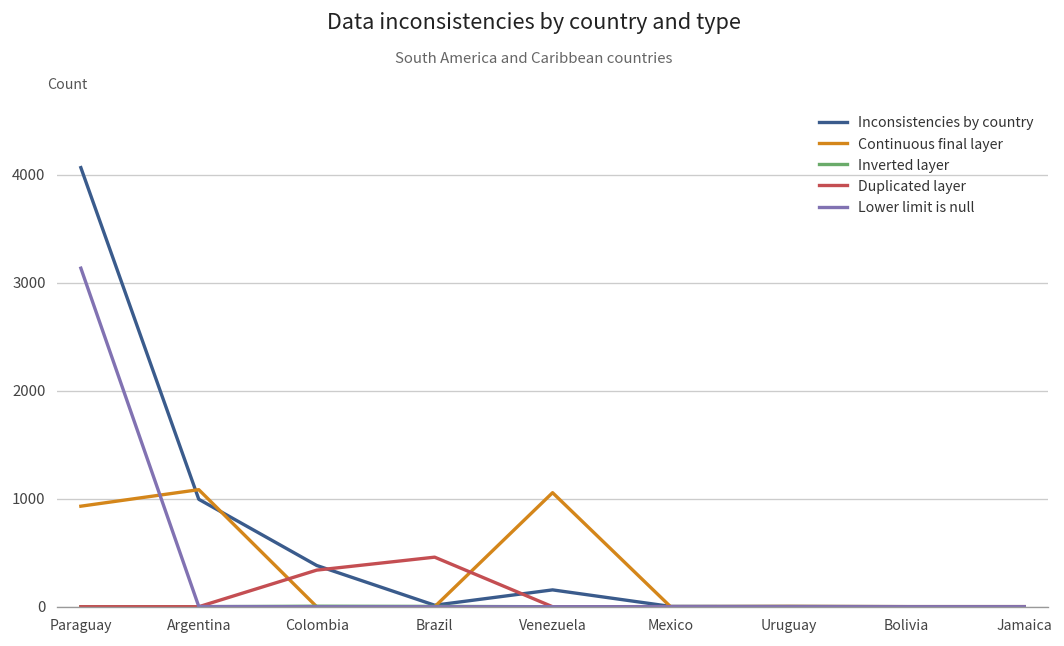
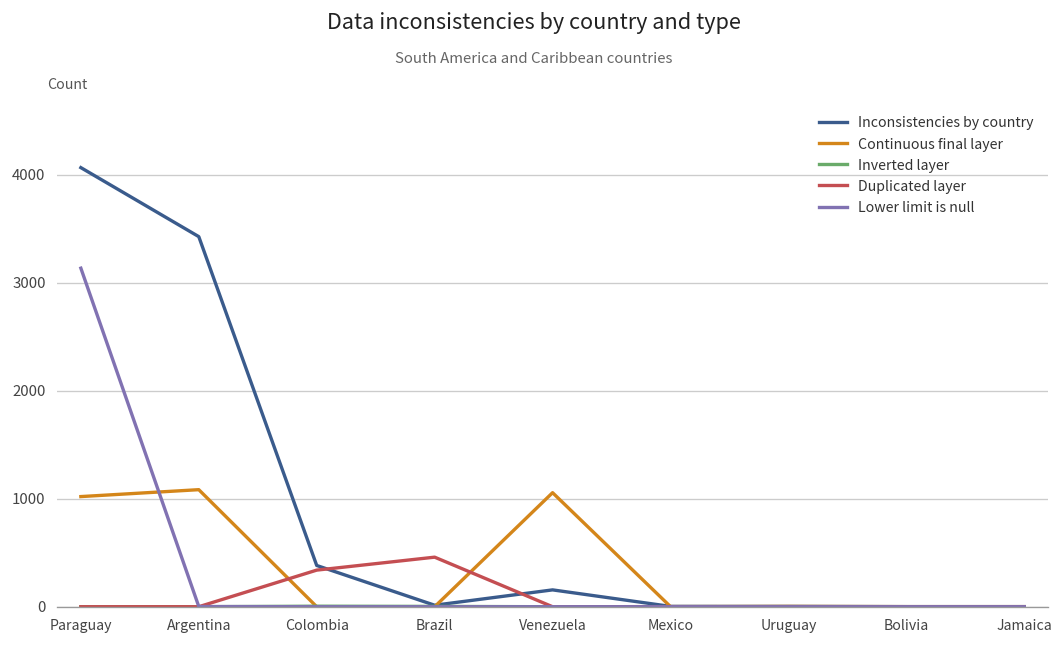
  {
    "Inconsistencies by country": {
      "Paraguay": 4100,
-     "Argentina": 1000,
+     "Argentina": 3400,
      "Colombia": 400,
      "Venezuela": 200
    },
    "Continuous final layer": {
-     "Paraguay": 900,
+     "Paraguay": 1000,
      "Argentina": 1100,
      "Venezuela": 1100
    },
    "Duplicated layer": {
      "Colombia": 300,
      "Brazil": 500
    },
    "Lower limit is null": {
      "Paraguay": 3100
    }
  }
